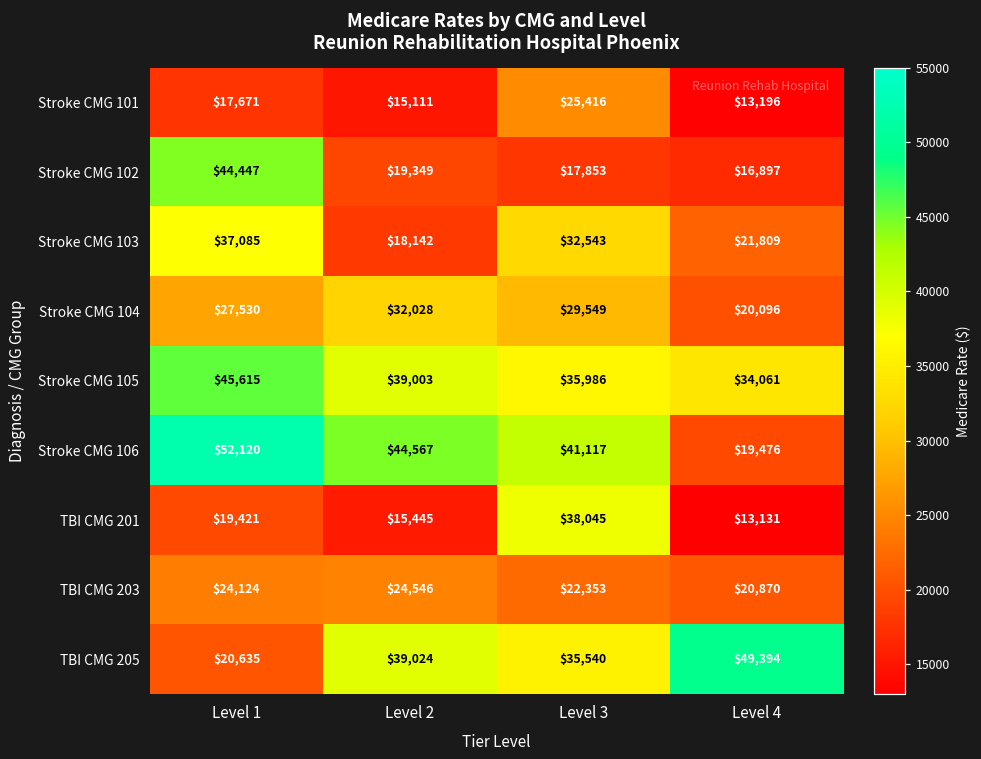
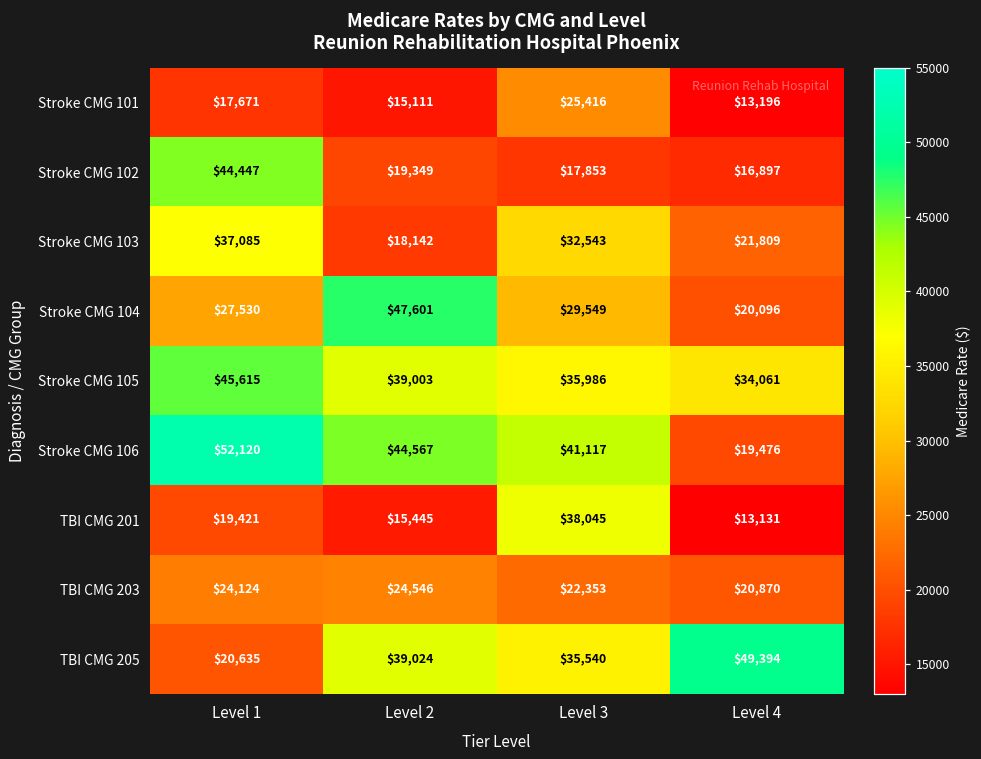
  {
    "Stroke CMG 101": {
      "Level 1": "$17,671",
      "Level 2": "$15,111",
      "Level 3": "$25,416"
    },
    "Stroke CMG 102": {
      "Level 1": "$44,447",
      "Level 2": "$19,349",
      "Level 3": "$17,853",
      "Level 4": "$16,897"
    },
    "Stroke CMG 103": {
      "Level 1": "$37,085",
      "Level 2": "$18,142",
      "Level 3": "$32,543",
      "Level 4": "$21,809"
    },
    "Stroke CMG 104": {
      "Level 1": "$27,530",
-     "Level 2": "$32,028",
+     "Level 2": "$47,601",
      "Level 3": "$29,549",
      "Level 4": "$20,096"
    },
    "Stroke CMG 105": {
      "Level 1": "$45,615",
      "Level 2": "$39,003",
      "Level 3": "$35,986",
      "Level 4": "$34,061"
    },
    "Stroke CMG 106": {
      "Level 1": "$52,120",
      "Level 2": "$44,567",
      "Level 3": "$41,117",
      "Level 4": "$19,476"
    },
    "TBI CMG 201": {
      "Level 1": "$19,421",
      "Level 2": "$15,445",
      "Level 3": "$38,045",
      "Level 4": "$13,131"
    },
    "TBI CMG 203": {
      "Level 1": "$24,124",
      "Level 2": "$24,546",
      "Level 3": "$22,353",
      "Level 4": "$20,870"
    },
    "TBI CMG 205": {
      "Level 1": "$20,635",
      "Level 2": "$39,024",
      "Level 3": "$35,540",
      "Level 4": "$49,394"
    }
  }
